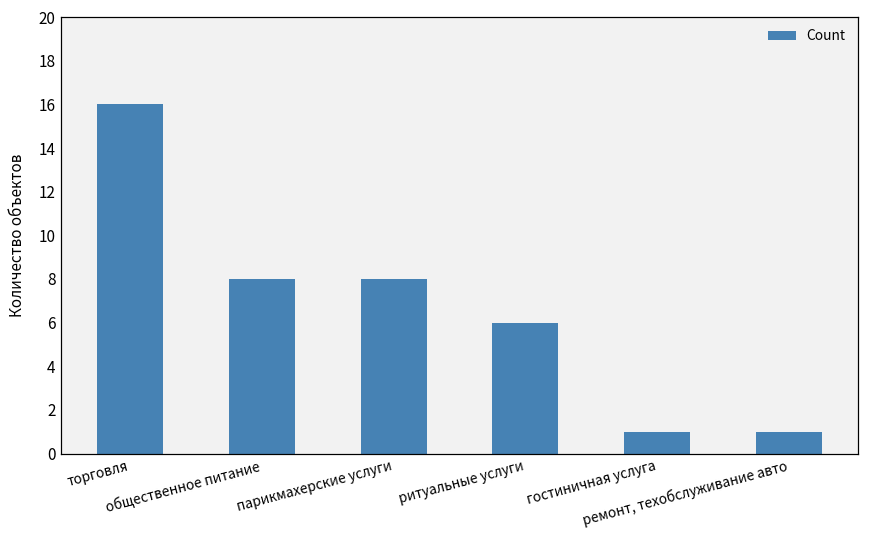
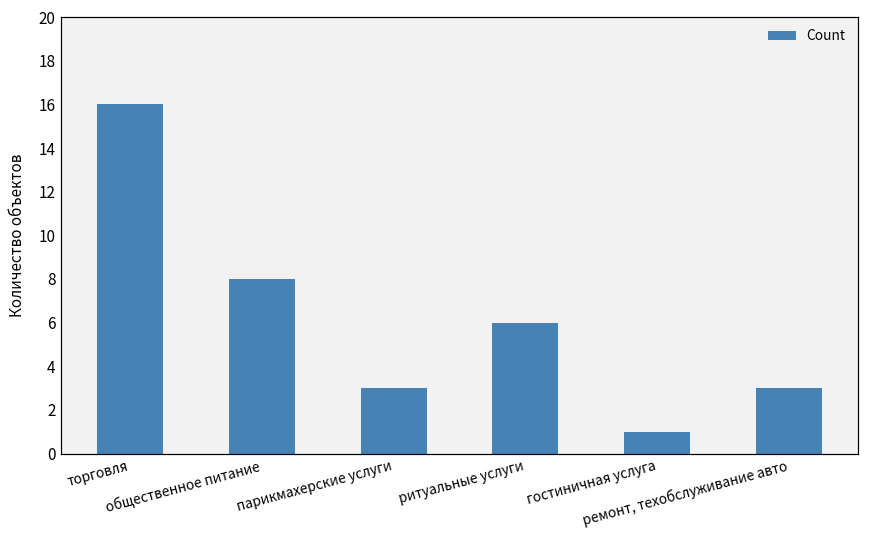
  {
    "торговля": 16,
    "общественное питание": 8,
-   "парикмахерские услуги": 8,
+   "парикмахерские услуги": 3,
    "ритуальные услуги": 6,
    "гостиничная услуга": 1,
-   "ремонт, техобслуживание авто": 1
+   "ремонт, техобслуживание авто": 3
  }
